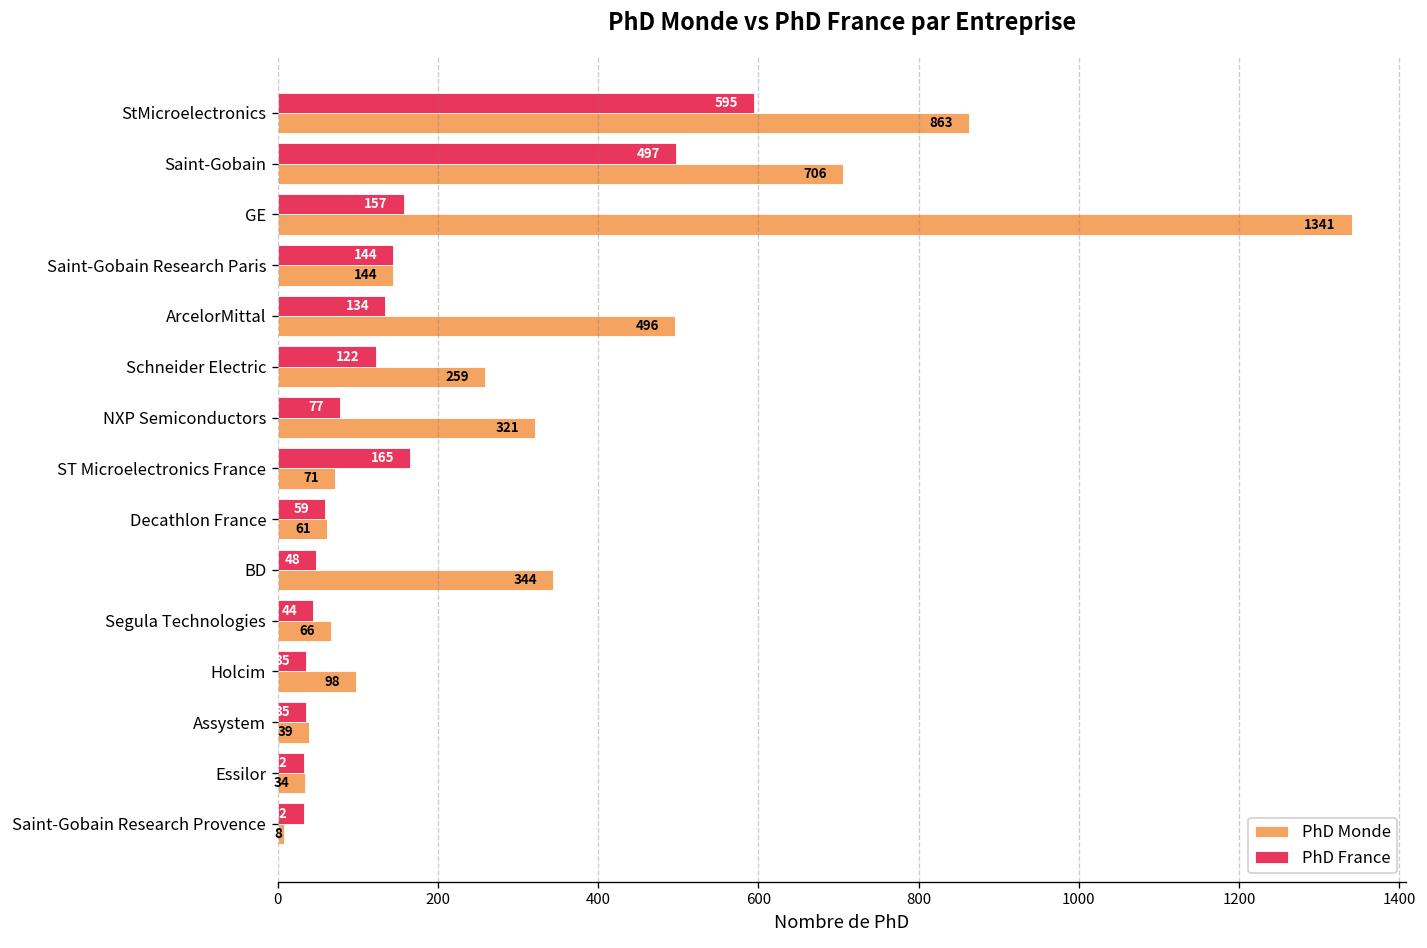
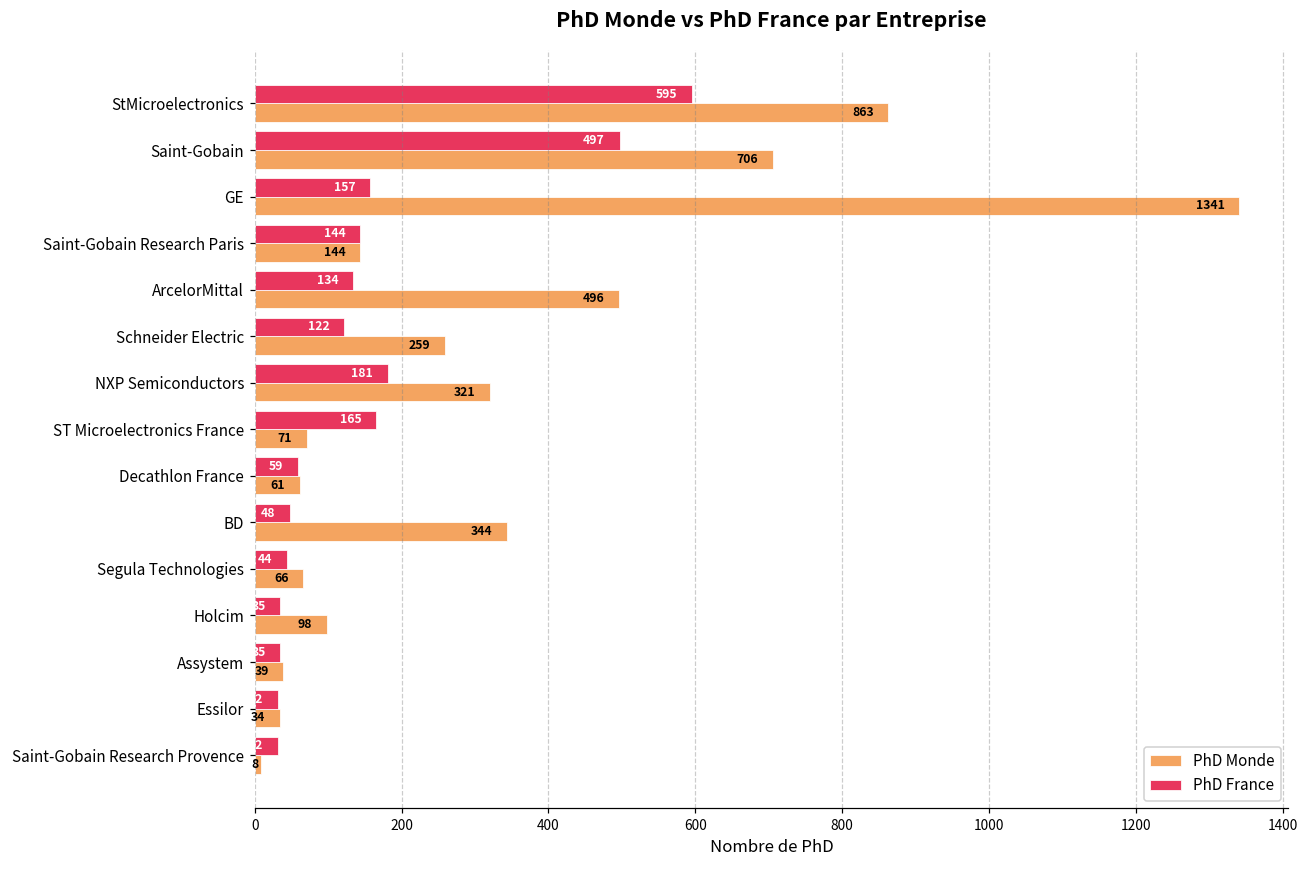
  {
    "PhD Monde": {
      "StMicroelectronics": 863,
      "Saint-Gobain": 706,
      "GE": 1341,
      "Saint-Gobain Research Paris": 144,
      "ArcelorMittal": 496,
      "Schneider Electric": 259,
      "NXP Semiconductors": 321,
      "ST Microelectronics France": 71,
      "Decathlon France": 61,
      "BD": 344,
      "Segula Technologies": 66,
      "Holcim": 98,
      "Assystem": 39,
      "Essilor": 34,
      "Saint-Gobain Research Provence": 8
    },
    "PhD France": {
      "StMicroelectronics": 595,
      "Saint-Gobain": 497,
      "GE": 157,
      "Saint-Gobain Research Paris": 144,
      "ArcelorMittal": 134,
      "Schneider Electric": 122,
-     "NXP Semiconductors": 77,
+     "NXP Semiconductors": 181,
      "ST Microelectronics France": 165,
      "Decathlon France": 59,
      "BD": 48,
      "Segula Technologies": 44,
      "Holcim": 35,
      "Assystem": 35
    }
  }
